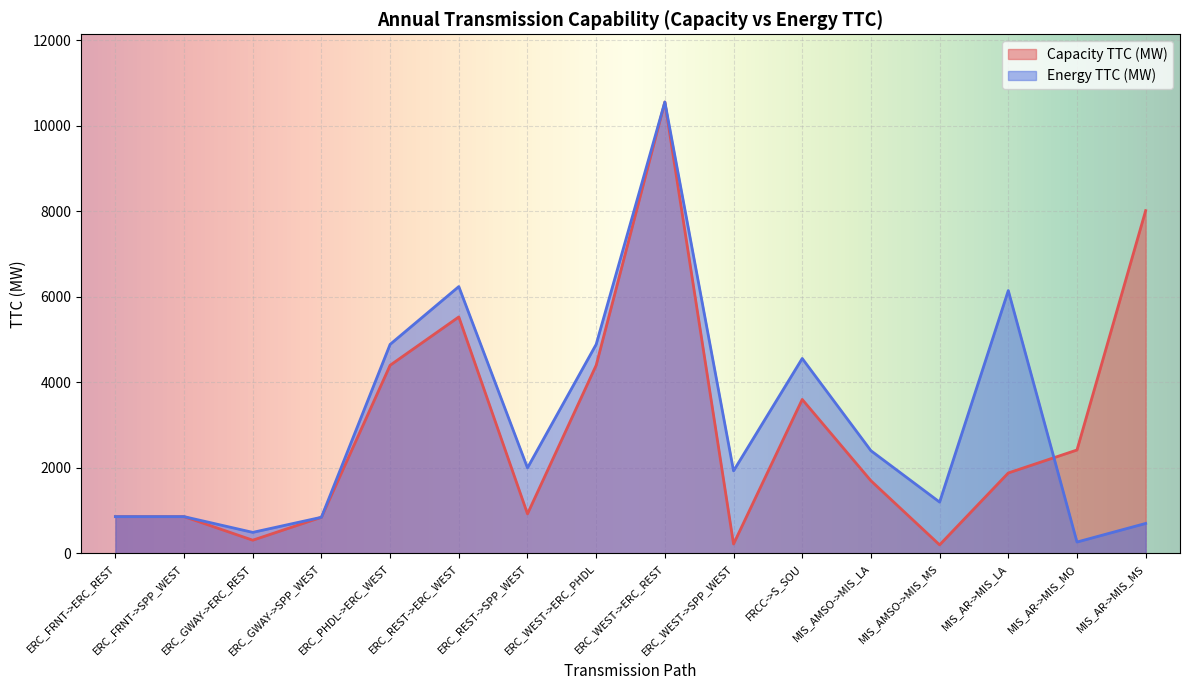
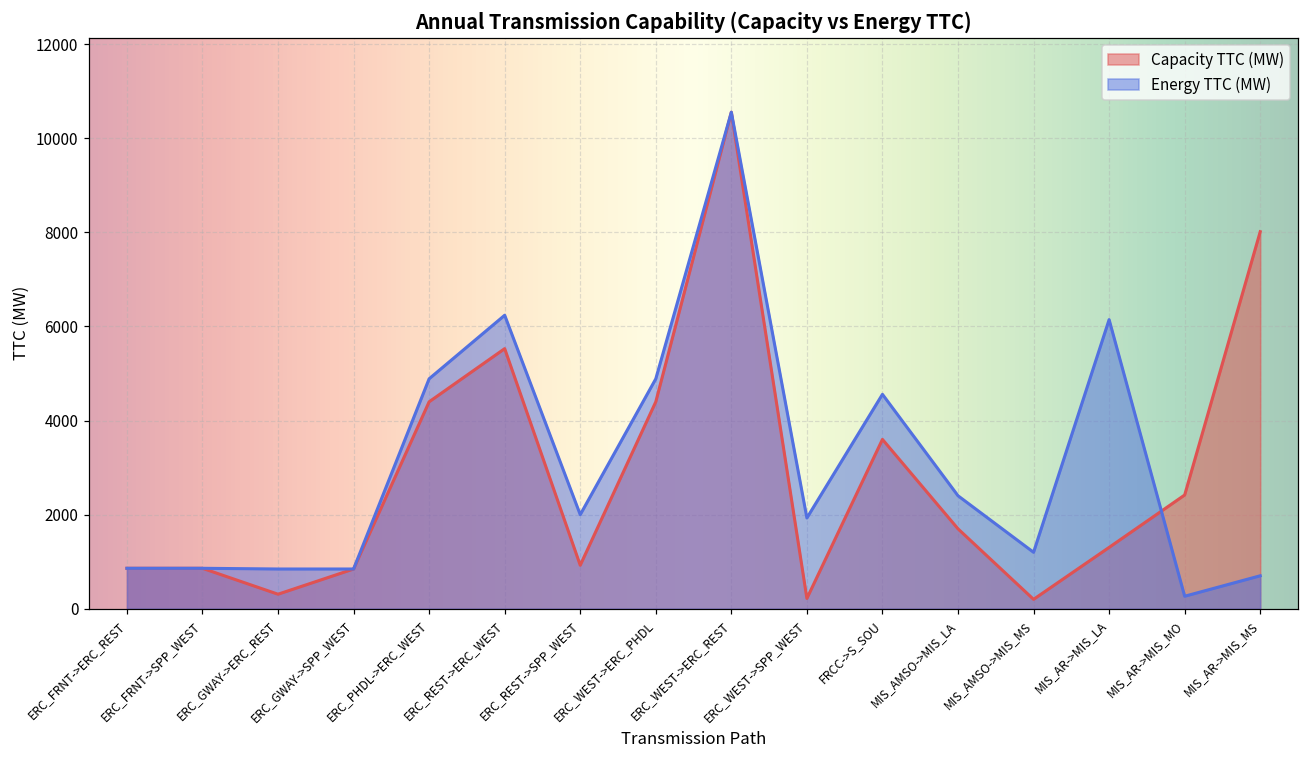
  {
    "Capacity TTC (MW)": {
      "ERC_GWAY->ERC_REST": 300,
      "ERC_PHDL->ERC_WEST": 4400,
      "ERC_REST->ERC_WEST": 5500,
      "ERC_REST->SPP_WEST": 900,
      "ERC_WEST->ERC_PHDL": 4400,
      "ERC_WEST->SPP_WEST": 200,
      "FRCC->S_SOU": 3600,
      "MIS_AMSO->MIS_LA": 1700,
      "MIS_AMSO->MIS_MS": 200,
-     "MIS_AR->MIS_LA": 1900,
+     "MIS_AR->MIS_LA": 1300,
      "MIS_AR->MIS_MO": 2400,
      "MIS_AR->MIS_MS": 8000
    },
    "Energy TTC (MW)": {
-     "ERC_GWAY->ERC_REST": 500,
+     "ERC_GWAY->ERC_REST": 800,
      "ERC_PHDL->ERC_WEST": 4900,
      "ERC_REST->ERC_WEST": 6200,
      "ERC_REST->SPP_WEST": 2000,
      "ERC_WEST->ERC_PHDL": 4900,
      "ERC_WEST->SPP_WEST": 1900,
      "FRCC->S_SOU": 4600,
      "MIS_AMSO->MIS_LA": 2400,
      "MIS_AMSO->MIS_MS": 1200,
      "MIS_AR->MIS_LA": 6100,
      "MIS_AR->MIS_MO": 300,
      "MIS_AR->MIS_MS": 700
    }
  }
